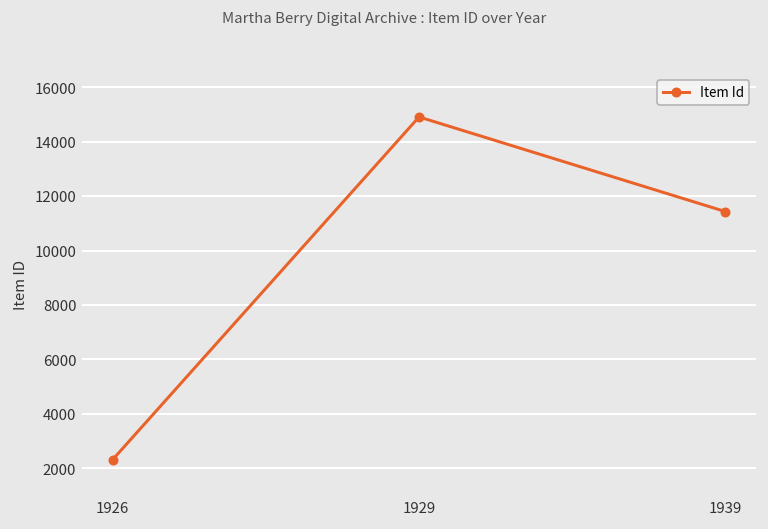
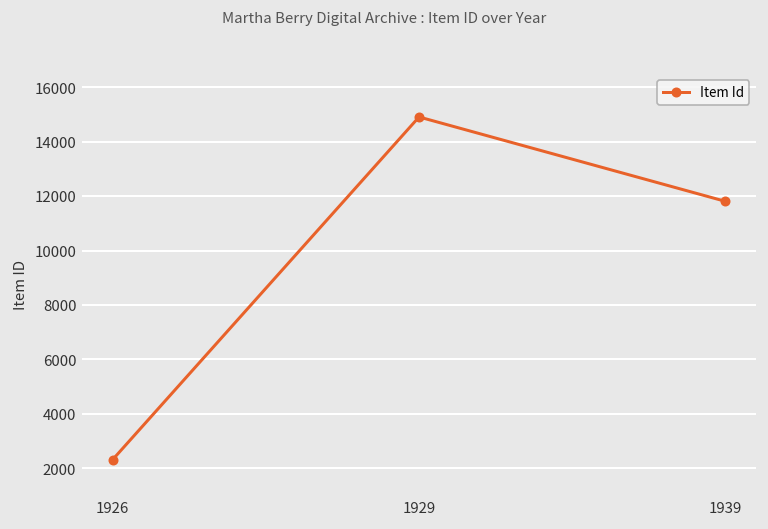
  {
    "1926": 2300,
    "1929": 14900,
-   "1939": 11400
+   "1939": 11800
  }
